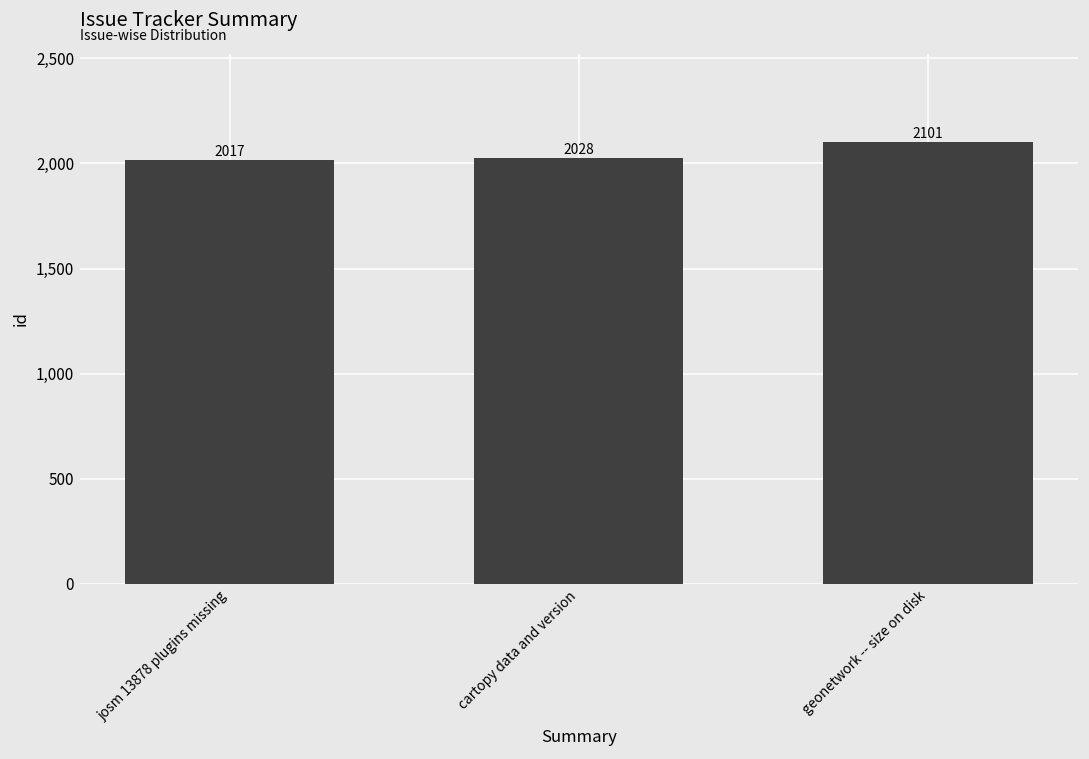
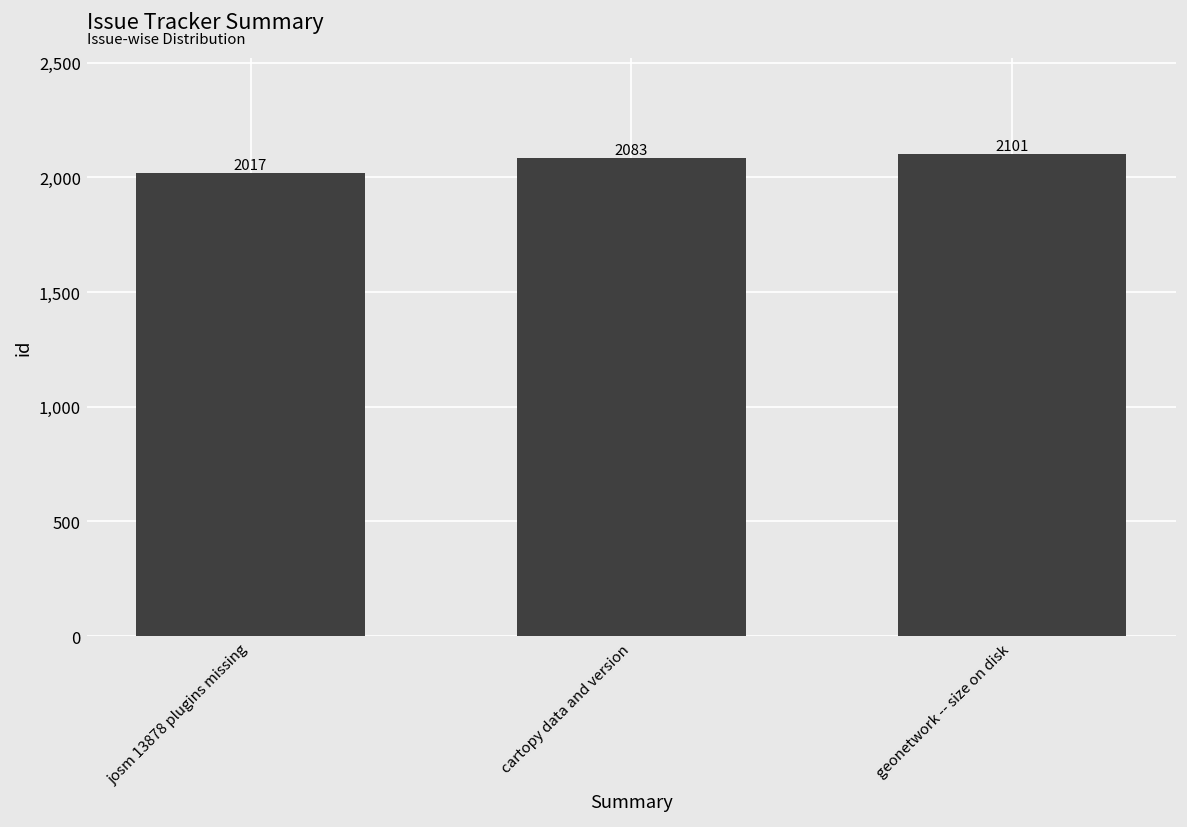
  {
    "josm 13878 plugins missing": 2017,
-   "cartopy data and version": 2028,
+   "cartopy data and version": 2083,
    "geonetwork -- size on disk": 2101
  }
